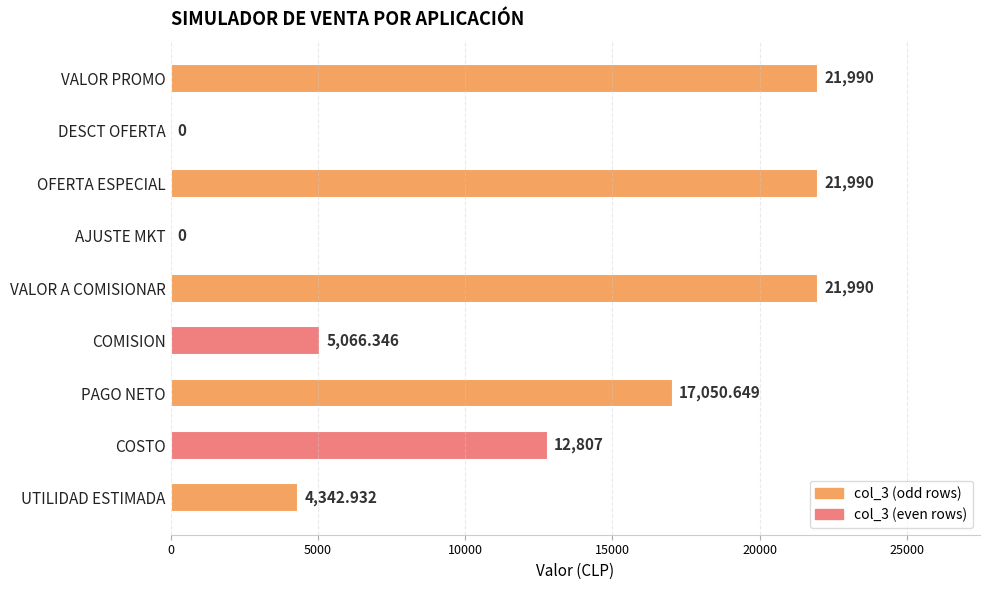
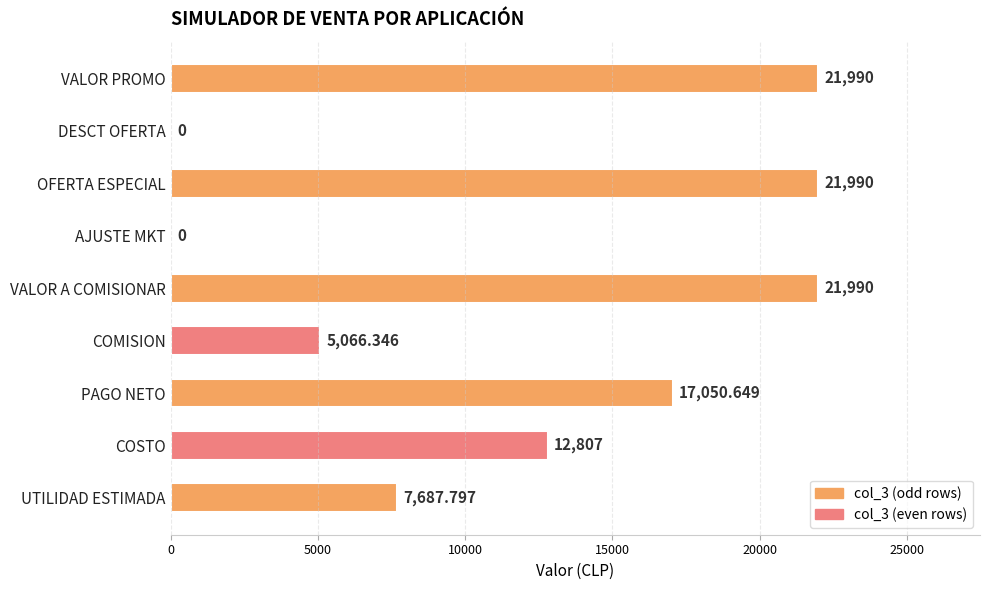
  {
    "VALOR PROMO": "21,990",
    "DESCT OFERTA": "0",
    "OFERTA ESPECIAL": "21,990",
    "AJUSTE MKT": "0",
    "VALOR A COMISIONAR": "21,990",
    "COMISION": "5,066.346",
    "PAGO NETO": "17,050.649",
    "COSTO": "12,807",
-   "UTILIDAD ESTIMADA": "4,342.932"
+   "UTILIDAD ESTIMADA": "7,687.797"
  }
